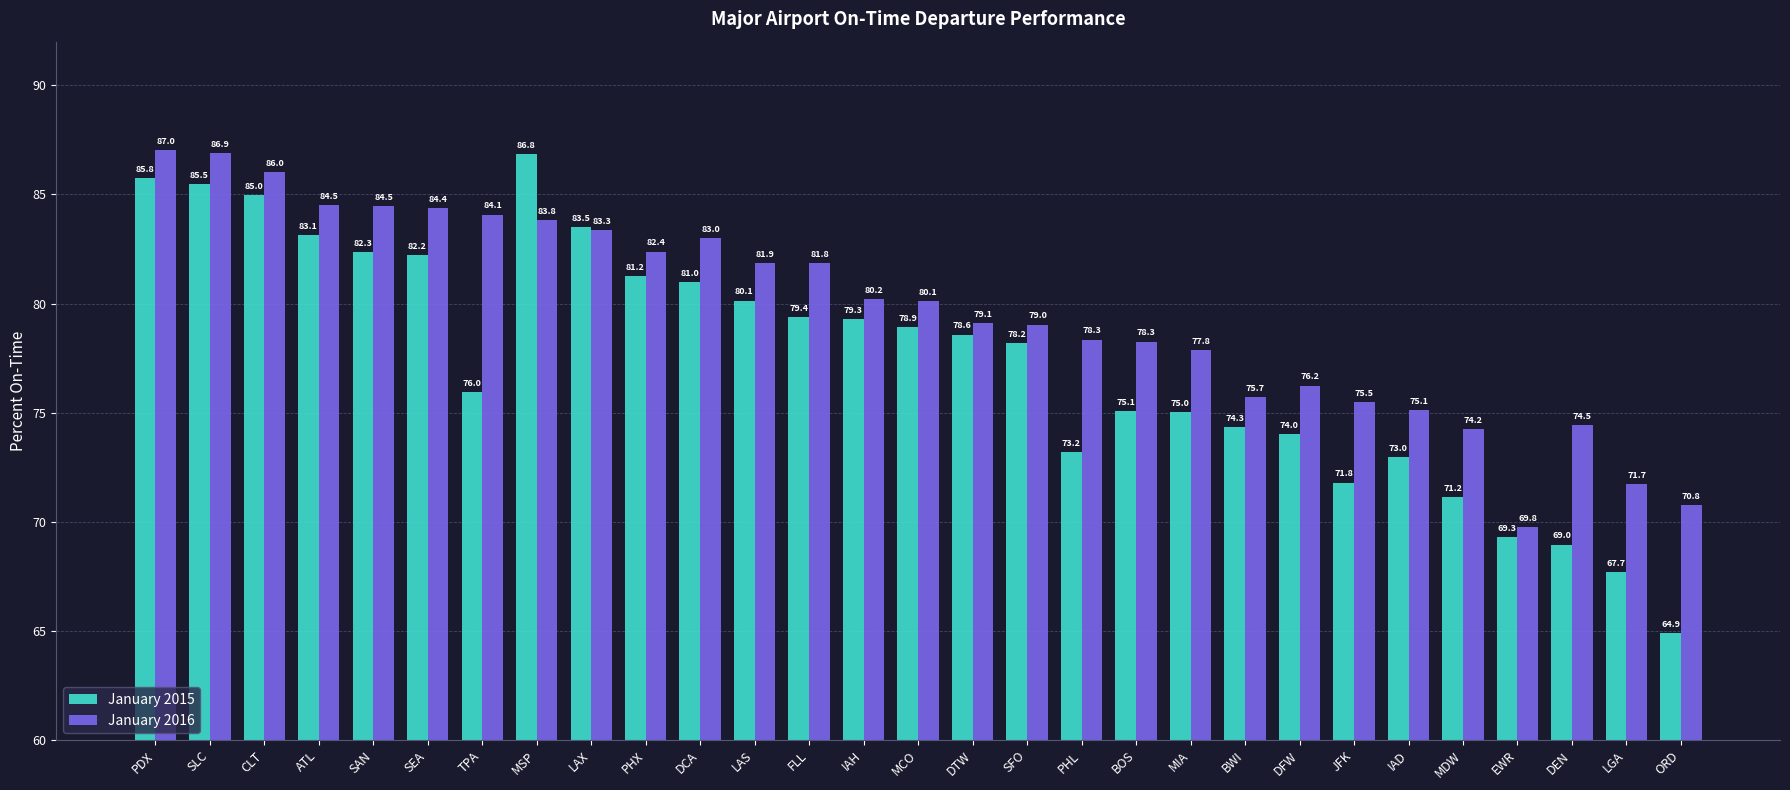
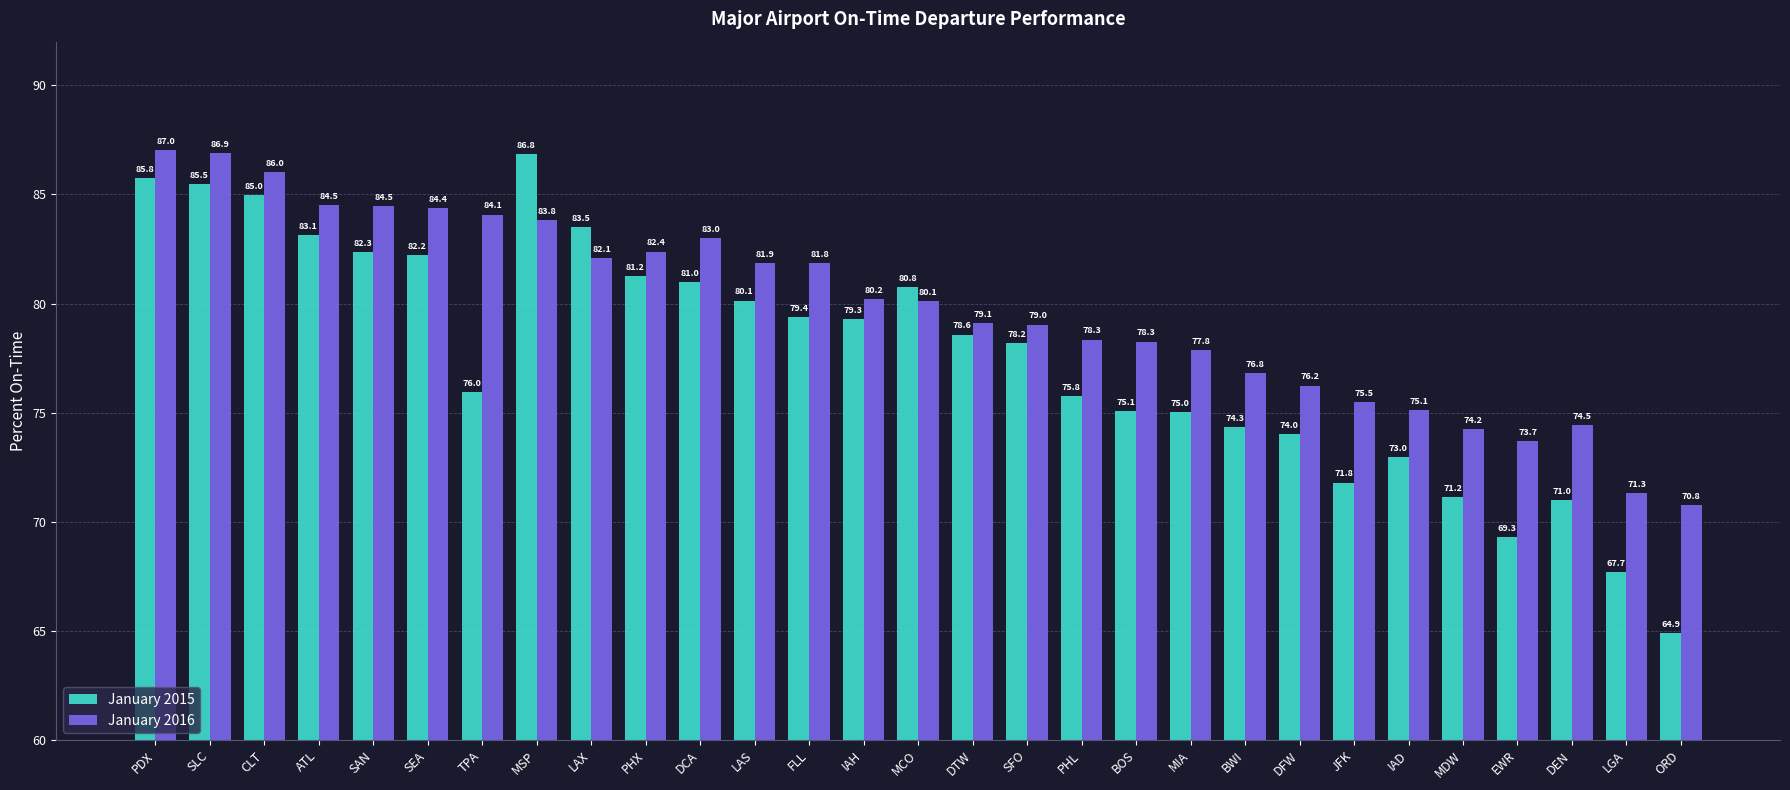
  {
    "January 2015": {
      "PDX": 85.8,
      "SLC": 85.5,
      "CLT": 85.0,
      "ATL": 83.1,
      "SAN": 82.3,
      "SEA": 82.2,
      "TPA": 76.0,
      "MSP": 86.8,
      "LAX": 83.5,
      "PHX": 81.2,
      "DCA": 81.0,
      "LAS": 80.1,
      "FLL": 79.4,
      "IAH": 79.3,
-     "MCO": 78.9,
+     "MCO": 80.8,
      "DTW": 78.6,
      "SFO": 78.2,
-     "PHL": 73.2,
+     "PHL": 75.8,
      "BOS": 75.1,
      "MIA": 75.0,
      "BWI": 74.3,
      "DFW": 74.0,
      "JFK": 71.8,
      "IAD": 73.0,
      "MDW": 71.2,
      "EWR": 69.3,
-     "DEN": 69.0,
+     "DEN": 71.0,
      "LGA": 67.7,
      "ORD": 64.9
    },
    "January 2016": {
      "PDX": 87.0,
      "SLC": 86.9,
      "CLT": 86.0,
      "ATL": 84.5,
      "SAN": 84.5,
      "SEA": 84.4,
      "TPA": 84.1,
      "MSP": 83.8,
-     "LAX": 83.3,
+     "LAX": 82.1,
      "PHX": 82.4,
      "DCA": 83.0,
      "LAS": 81.9,
      "FLL": 81.8,
      "IAH": 80.2,
      "MCO": 80.1,
      "DTW": 79.1,
      "SFO": 79.0,
      "PHL": 78.3,
      "BOS": 78.3,
      "MIA": 77.8,
-     "BWI": 75.7,
+     "BWI": 76.8,
      "DFW": 76.2,
      "JFK": 75.5,
      "IAD": 75.1,
      "MDW": 74.2,
-     "EWR": 69.8,
+     "EWR": 73.7,
      "DEN": 74.5,
-     "LGA": 71.7,
+     "LGA": 71.3,
      "ORD": 70.8
    }
  }
